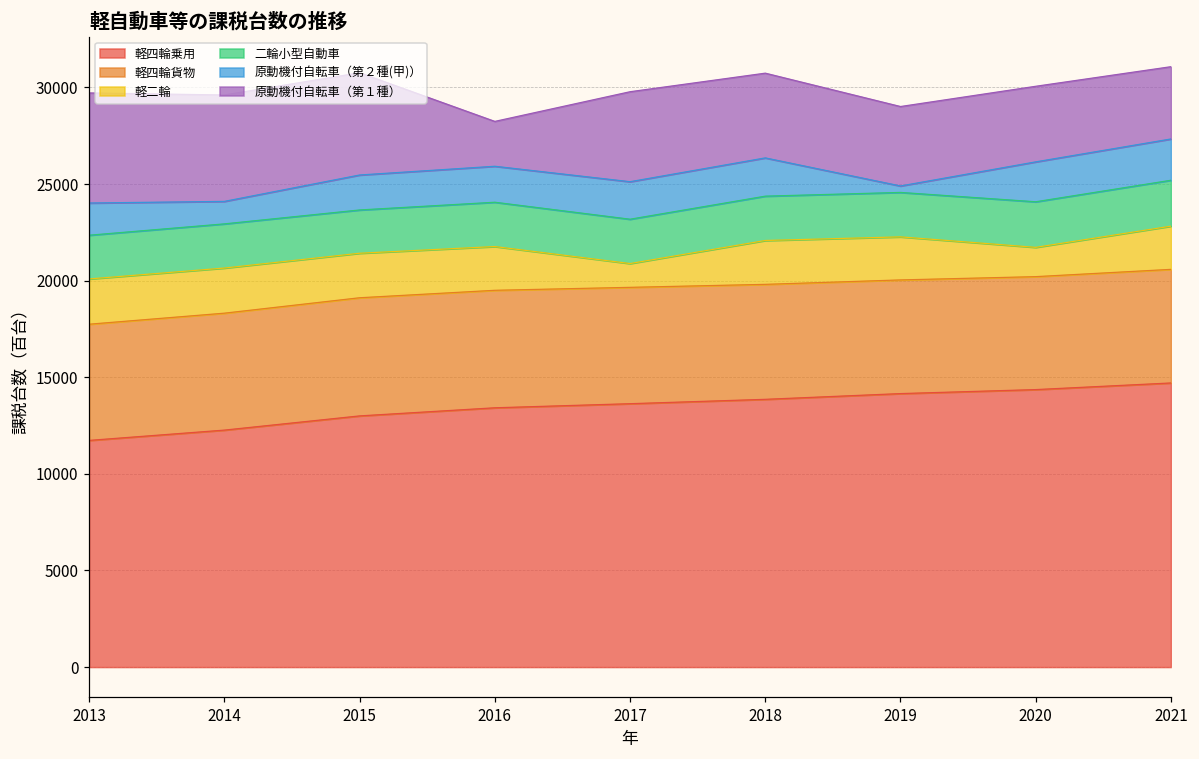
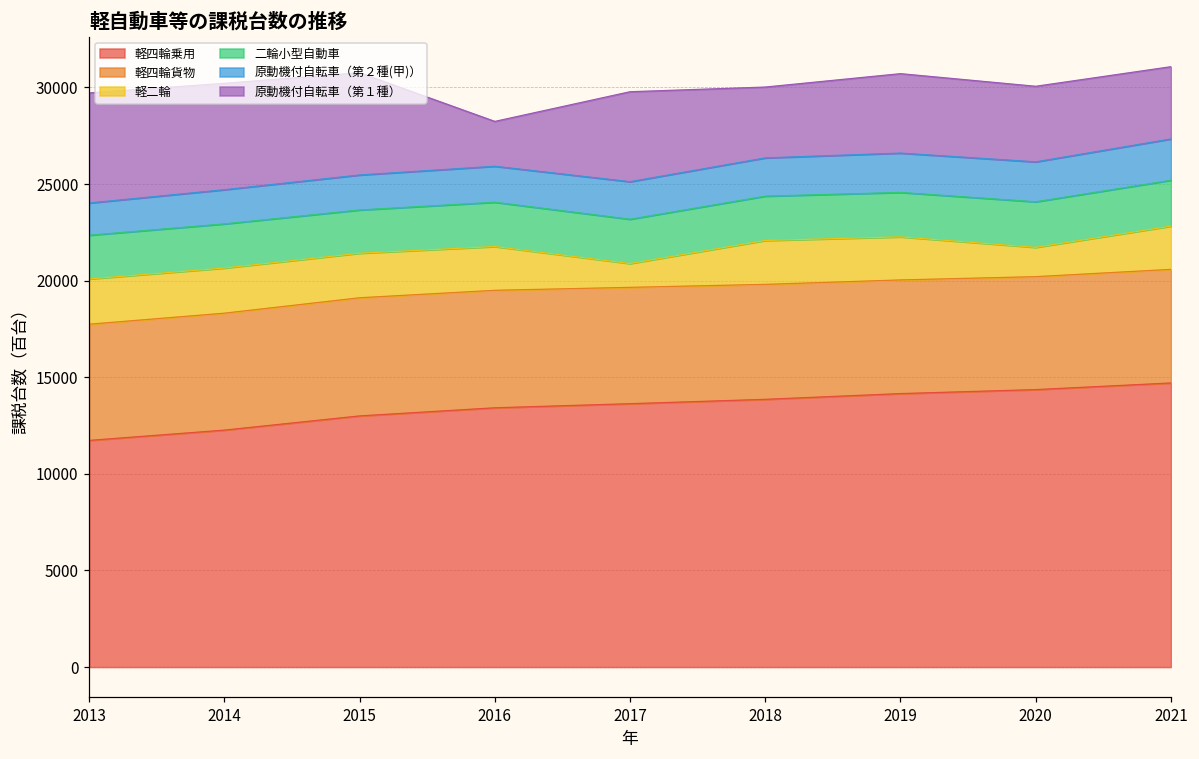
  {
    "軽二輪": {
      "2013": 2300,
      "2014": 2300,
      "2015": 2300,
      "2016": 2300,
      "2017": 1200,
      "2018": 2300,
      "2019": 2200,
      "2020": 1500,
      "2021": 2200
    },
    "二輪小型自動車": {
      "2013": 2300,
      "2014": 2300,
      "2015": 2200,
      "2016": 2300,
      "2017": 2300,
      "2018": 2300,
      "2019": 2300,
      "2020": 2400,
      "2021": 2400
    },
    "原動機付自転車（第２種(甲)）": {
      "2013": 1700,
-     "2014": 1200,
+     "2014": 1800,
      "2015": 1800,
      "2016": 1900,
      "2017": 1900,
      "2018": 2000,
-     "2019": 300,
+     "2019": 2000,
      "2020": 2100,
      "2021": 2100
    },
    "原動機付自転車（第１種）": {
      "2013": 5700,
      "2016": 2300,
      "2017": 4700,
-     "2018": 4400,
+     "2018": 3700,
      "2019": 4100,
      "2020": 3900,
      "2021": 3700
    }
  }
